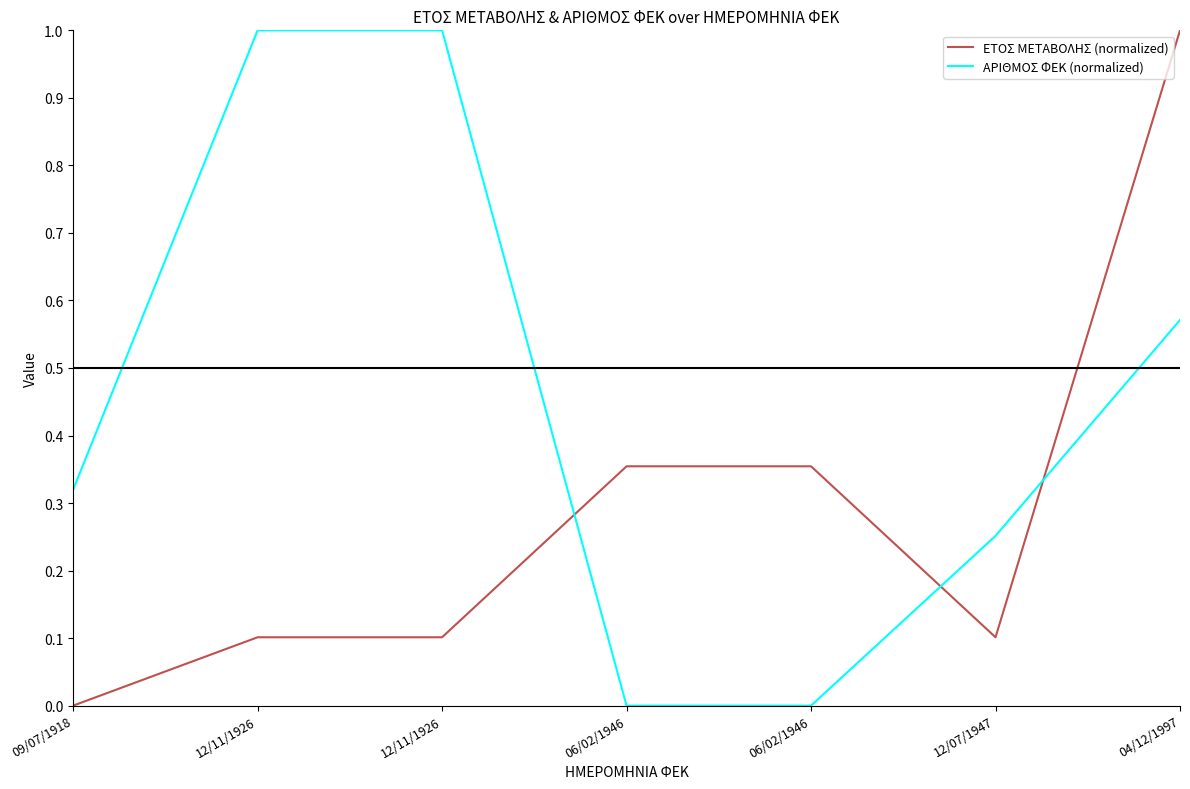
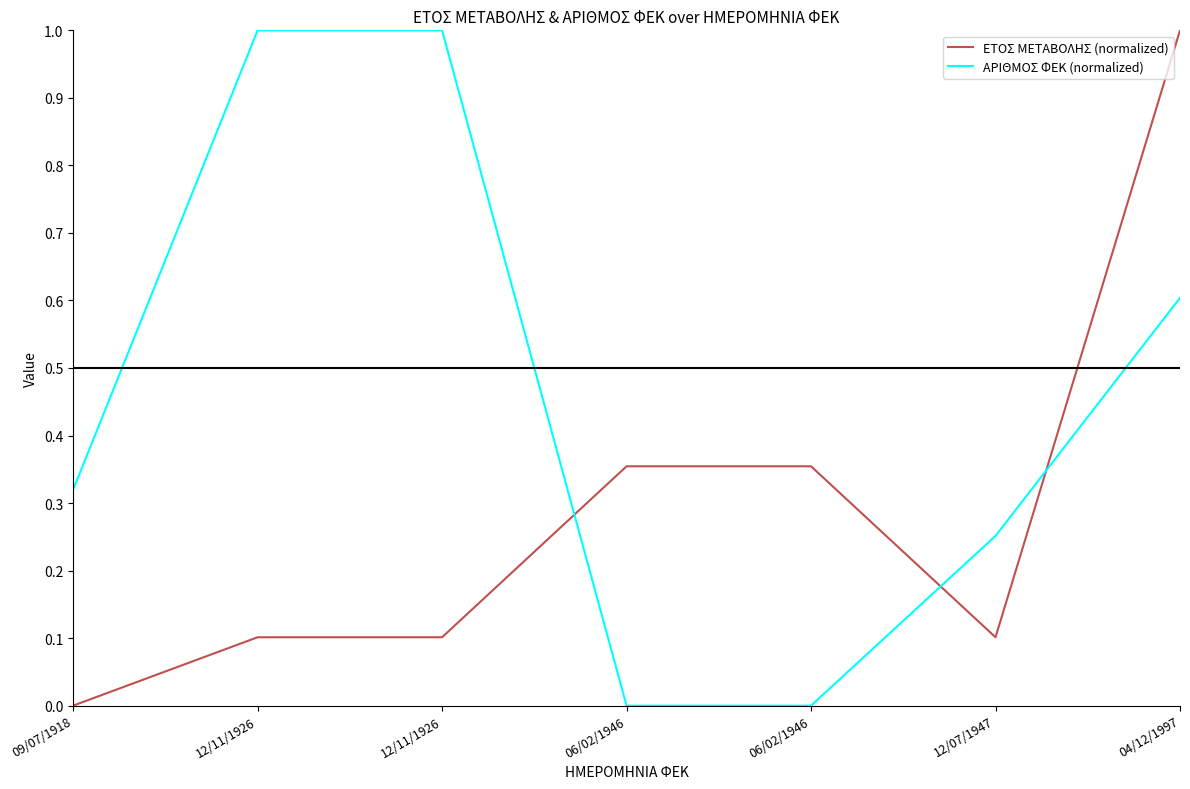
  {
    "ΕΤΟΣ ΜΕΤΑΒΟΛΗΣ (normalized)": {
      "09/07/1918": 0.00,
      "12/07/1947": 0.10,
      "04/12/1997": 1.00
    },
    "ΑΡΙΘΜΟΣ ΦΕΚ (normalized)": {
      "09/07/1918": 0.32,
      "12/07/1947": 0.25,
-     "04/12/1997": 0.57
+     "04/12/1997": 0.60
    }
  }
